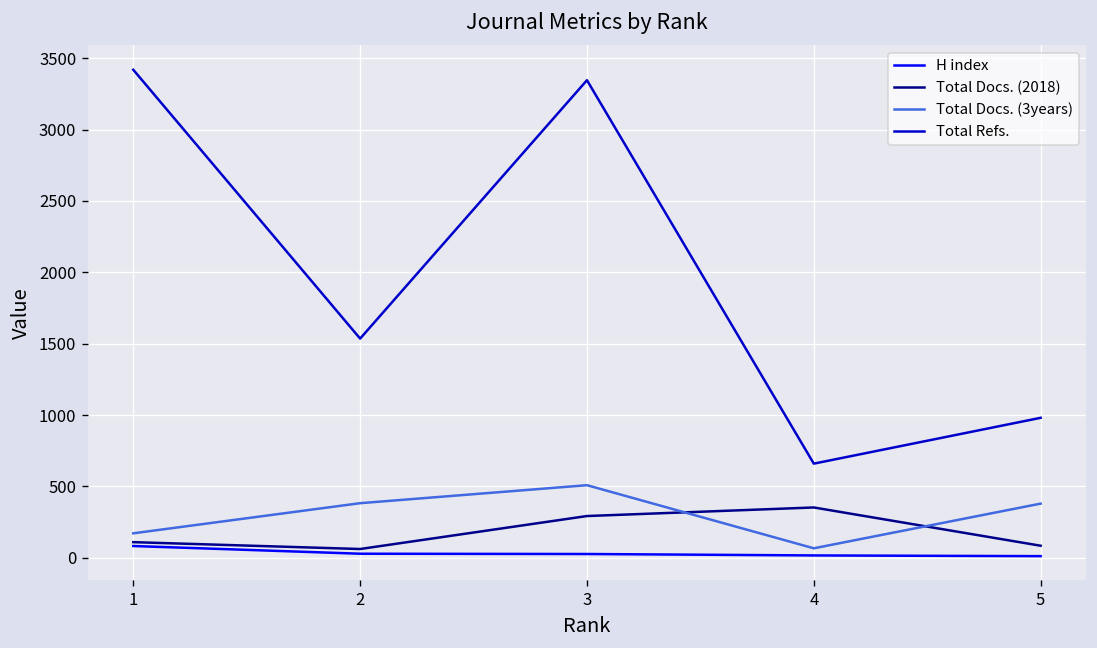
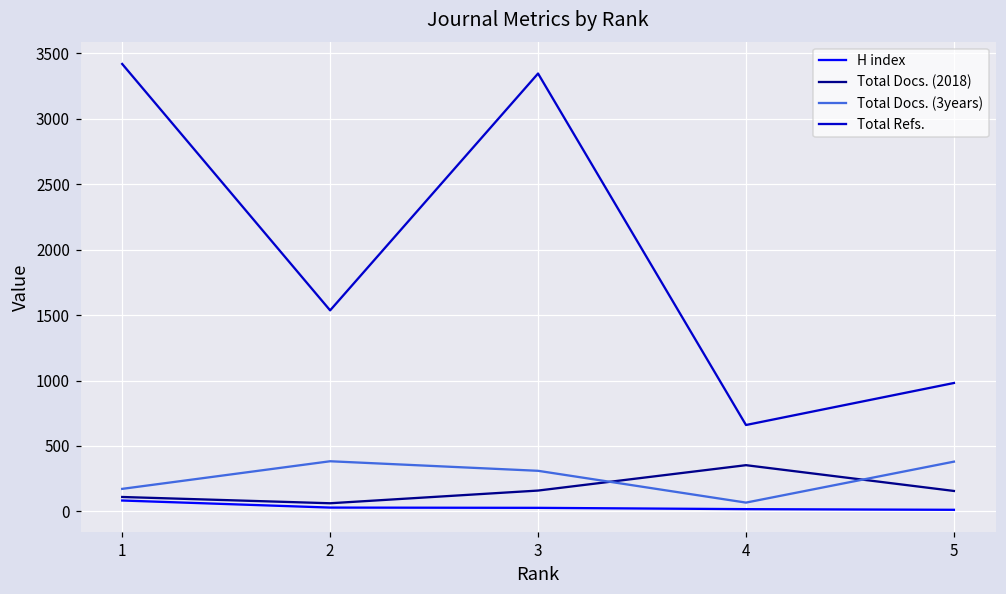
  {
    "Total Docs. (2018)": {
      "1": 110,
      "2": 60,
-     "3": 290,
+     "3": 160,
      "4": 350,
-     "5": 90
+     "5": 160
    },
    "Total Docs. (3years)": {
      "1": 170,
      "2": 380,
-     "3": 510,
+     "3": 310,
      "4": 70,
      "5": 380
    }
  }
